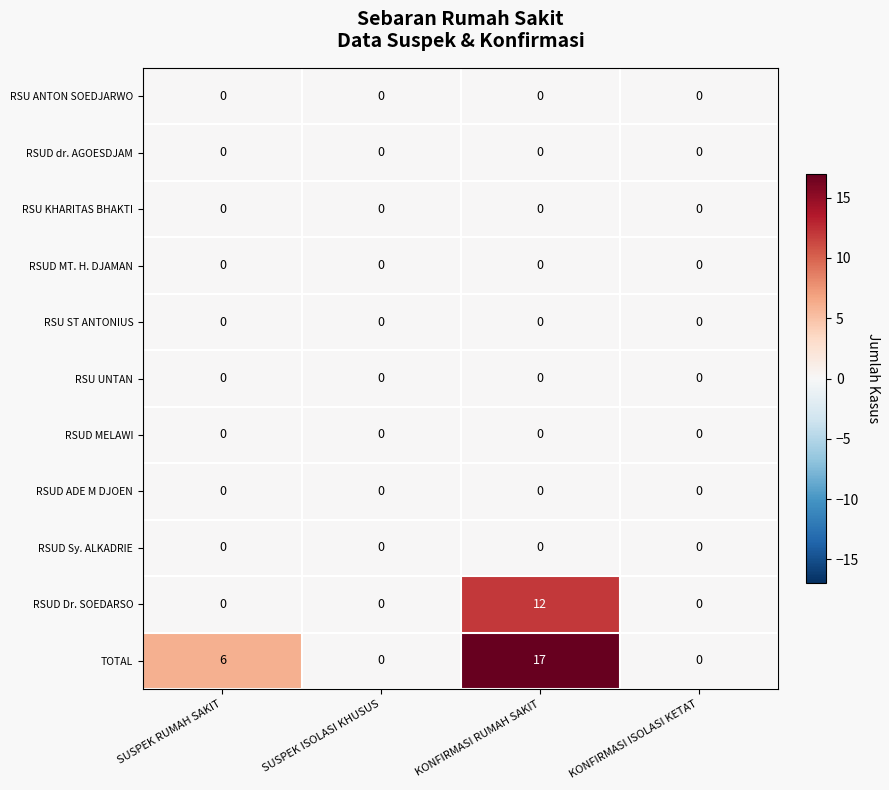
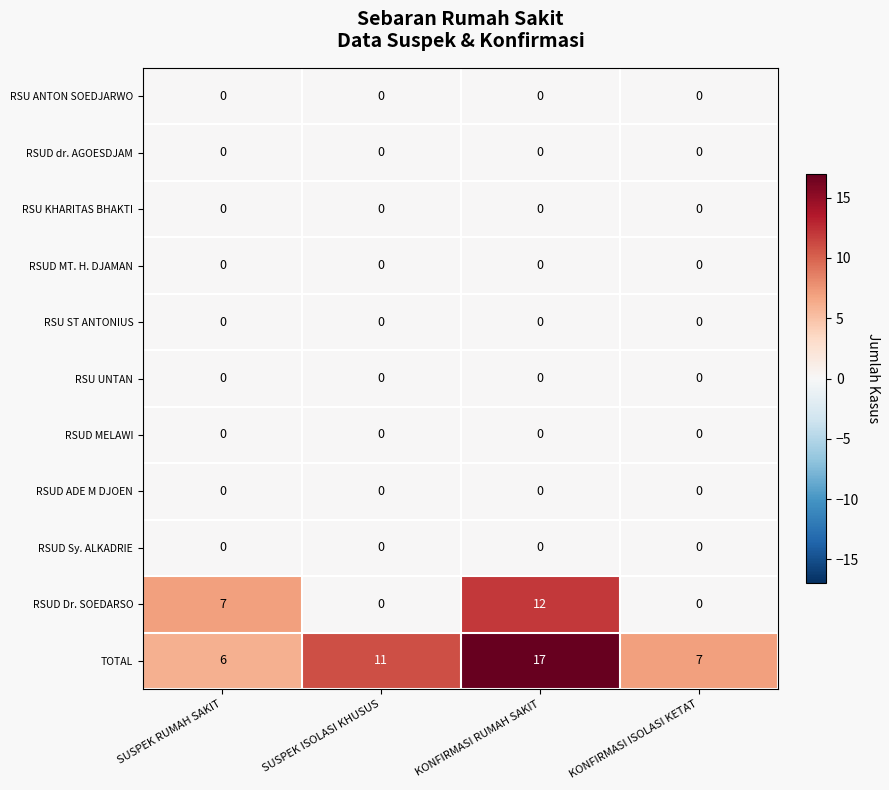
  {
    "RSU ANTON SOEDJARWO": {
      "SUSPEK RUMAH SAKIT": 0,
      "SUSPEK ISOLASI KHUSUS": 0,
      "KONFIRMASI RUMAH SAKIT": 0,
      "KONFIRMASI ISOLASI KETAT": 0
    },
    "RSUD dr. AGOESDJAM": {
      "SUSPEK RUMAH SAKIT": 0,
      "SUSPEK ISOLASI KHUSUS": 0,
      "KONFIRMASI RUMAH SAKIT": 0,
      "KONFIRMASI ISOLASI KETAT": 0
    },
    "RSU KHARITAS BHAKTI": {
      "SUSPEK RUMAH SAKIT": 0,
      "SUSPEK ISOLASI KHUSUS": 0,
      "KONFIRMASI RUMAH SAKIT": 0,
      "KONFIRMASI ISOLASI KETAT": 0
    },
    "RSUD MT. H. DJAMAN": {
      "SUSPEK RUMAH SAKIT": 0,
      "SUSPEK ISOLASI KHUSUS": 0,
      "KONFIRMASI RUMAH SAKIT": 0,
      "KONFIRMASI ISOLASI KETAT": 0
    },
    "RSU ST ANTONIUS": {
      "SUSPEK RUMAH SAKIT": 0,
      "SUSPEK ISOLASI KHUSUS": 0,
      "KONFIRMASI RUMAH SAKIT": 0,
      "KONFIRMASI ISOLASI KETAT": 0
    },
    "RSU UNTAN": {
      "SUSPEK RUMAH SAKIT": 0,
      "SUSPEK ISOLASI KHUSUS": 0,
      "KONFIRMASI RUMAH SAKIT": 0,
      "KONFIRMASI ISOLASI KETAT": 0
    },
    "RSUD MELAWI": {
      "SUSPEK RUMAH SAKIT": 0,
      "SUSPEK ISOLASI KHUSUS": 0,
      "KONFIRMASI RUMAH SAKIT": 0,
      "KONFIRMASI ISOLASI KETAT": 0
    },
    "RSUD ADE M DJOEN": {
      "SUSPEK RUMAH SAKIT": 0,
      "SUSPEK ISOLASI KHUSUS": 0,
      "KONFIRMASI RUMAH SAKIT": 0,
      "KONFIRMASI ISOLASI KETAT": 0
    },
    "RSUD Sy. ALKADRIE": {
      "SUSPEK RUMAH SAKIT": 0,
      "SUSPEK ISOLASI KHUSUS": 0,
      "KONFIRMASI RUMAH SAKIT": 0,
      "KONFIRMASI ISOLASI KETAT": 0
    },
    "RSUD Dr. SOEDARSO": {
-     "SUSPEK RUMAH SAKIT": 0,
+     "SUSPEK RUMAH SAKIT": 7,
      "SUSPEK ISOLASI KHUSUS": 0,
      "KONFIRMASI RUMAH SAKIT": 12,
      "KONFIRMASI ISOLASI KETAT": 0
    },
    "TOTAL": {
      "SUSPEK RUMAH SAKIT": 6,
-     "SUSPEK ISOLASI KHUSUS": 0,
+     "SUSPEK ISOLASI KHUSUS": 11,
      "KONFIRMASI RUMAH SAKIT": 17,
-     "KONFIRMASI ISOLASI KETAT": 0
+     "KONFIRMASI ISOLASI KETAT": 7
    }
  }
